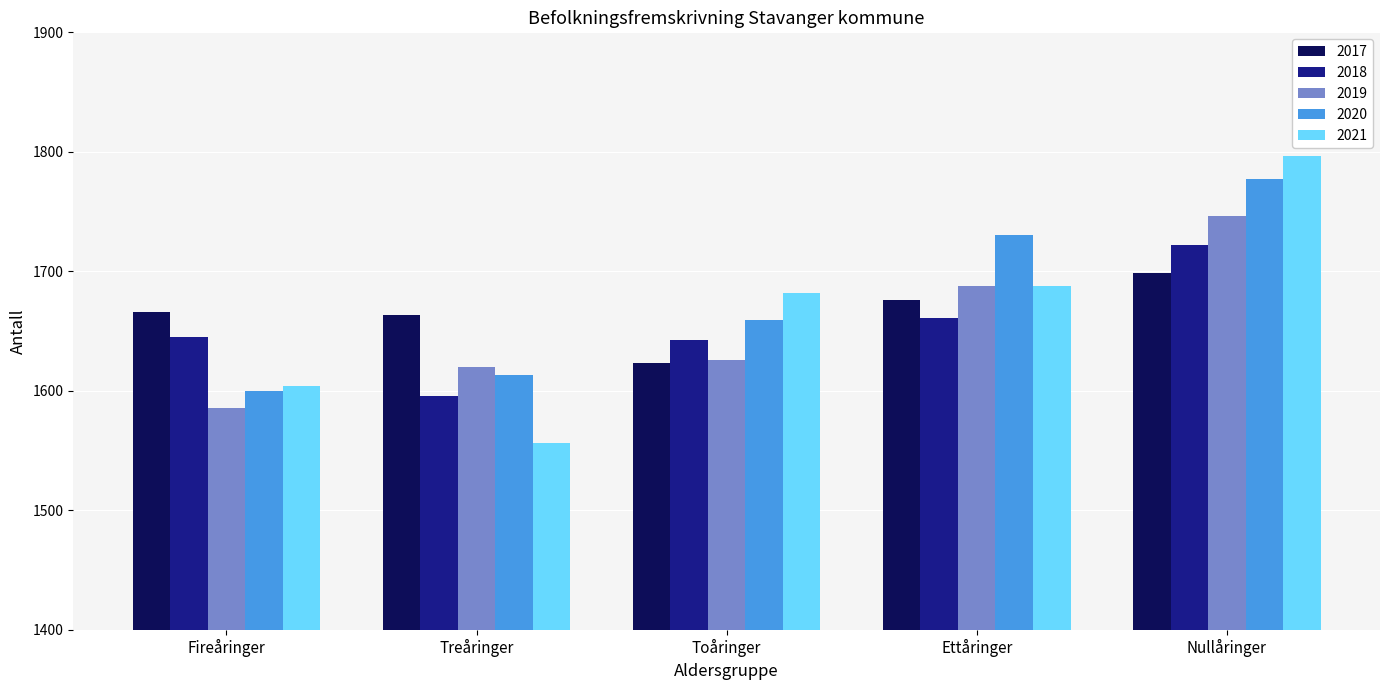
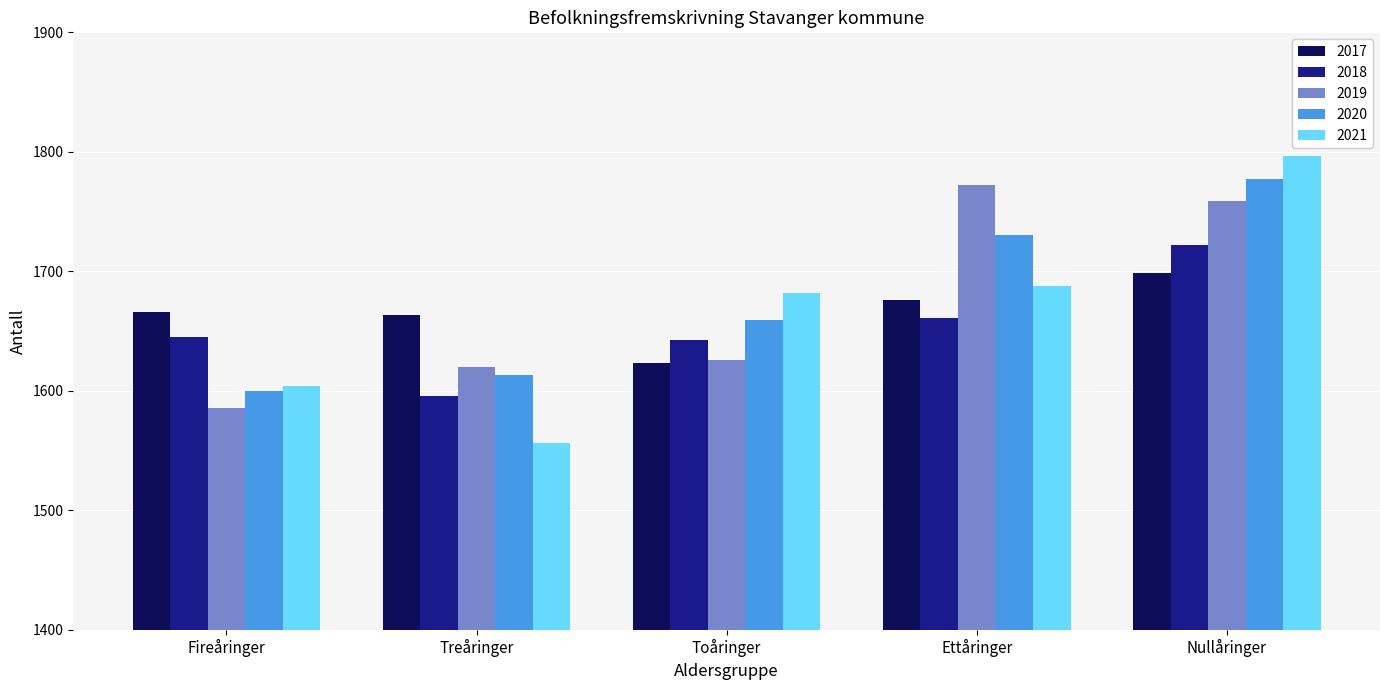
  {
    "2019": {
      "Fireåringer": 1586,
      "Treåringer": 1620,
      "Toåringer": 1626,
-     "Ettåringer": 1687,
-     "Nullåringer": 1746
+     "Ettåringer": 1772,
+     "Nullåringer": 1758
    },
    "2020": {
      "Fireåringer": 1600,
      "Treåringer": 1613,
      "Toåringer": 1660,
      "Ettåringer": 1730,
      "Nullåringer": 1777
    },
    "2021": {
      "Fireåringer": 1604,
      "Treåringer": 1556,
      "Toåringer": 1682,
      "Ettåringer": 1688,
      "Nullåringer": 1796
    }
  }
